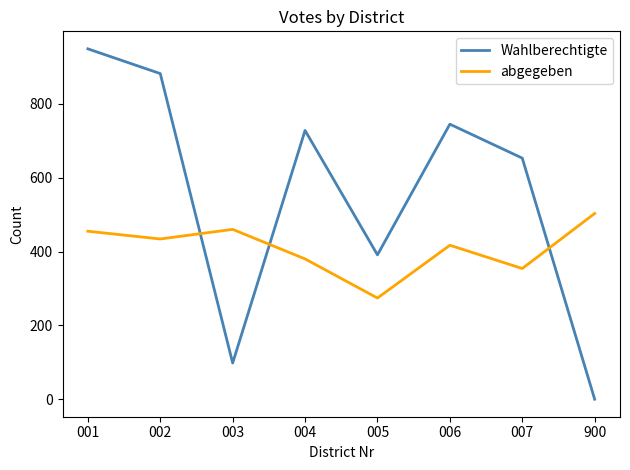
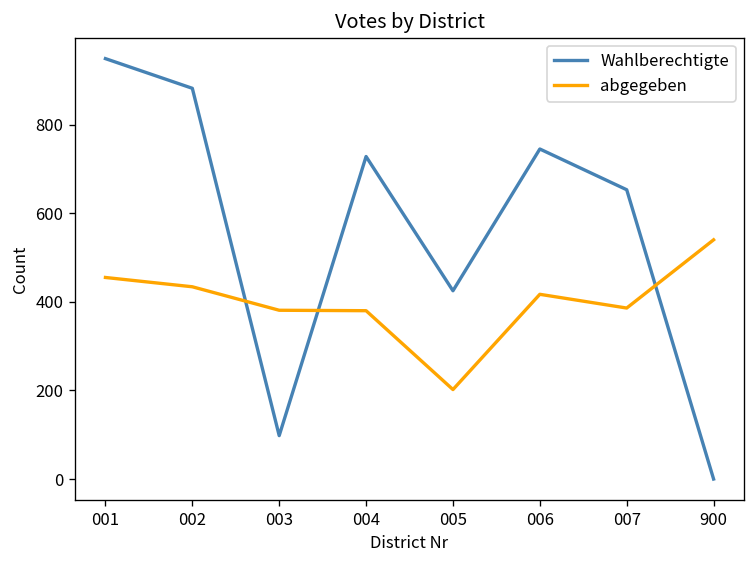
  {
    "Wahlberechtigte": {
      "001": 950,
      "002": 880,
      "003": 100,
      "004": 730,
-     "005": 390,
+     "005": 430,
      "006": 750,
      "007": 650,
      "900": 0
    },
    "abgegeben": {
      "001": 460,
      "002": 430,
-     "003": 460,
+     "003": 380,
      "004": 380,
-     "005": 270,
+     "005": 200,
      "006": 420,
-     "007": 350,
-     "900": 500
+     "007": 390,
+     "900": 540
    }
  }
